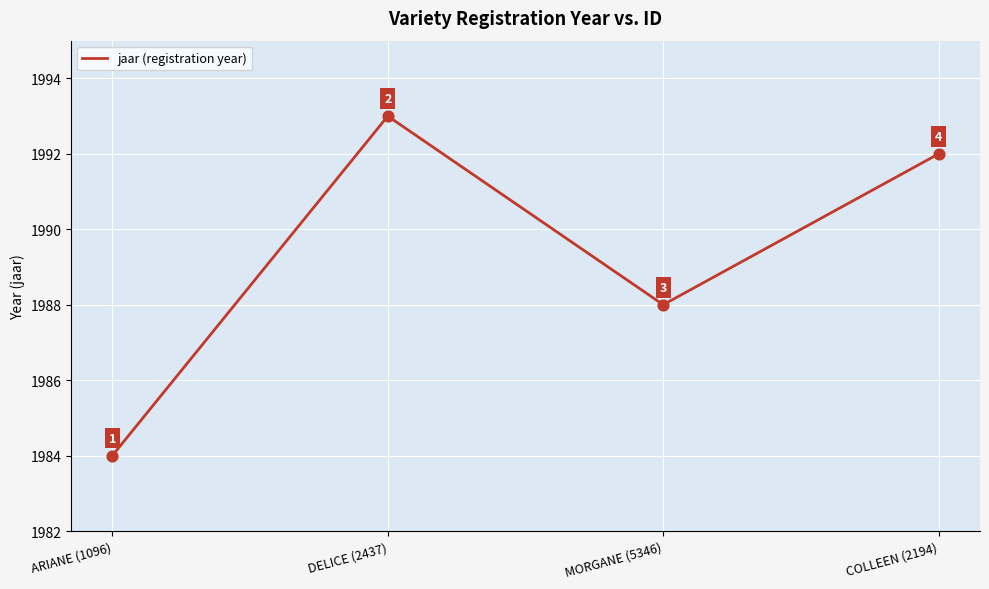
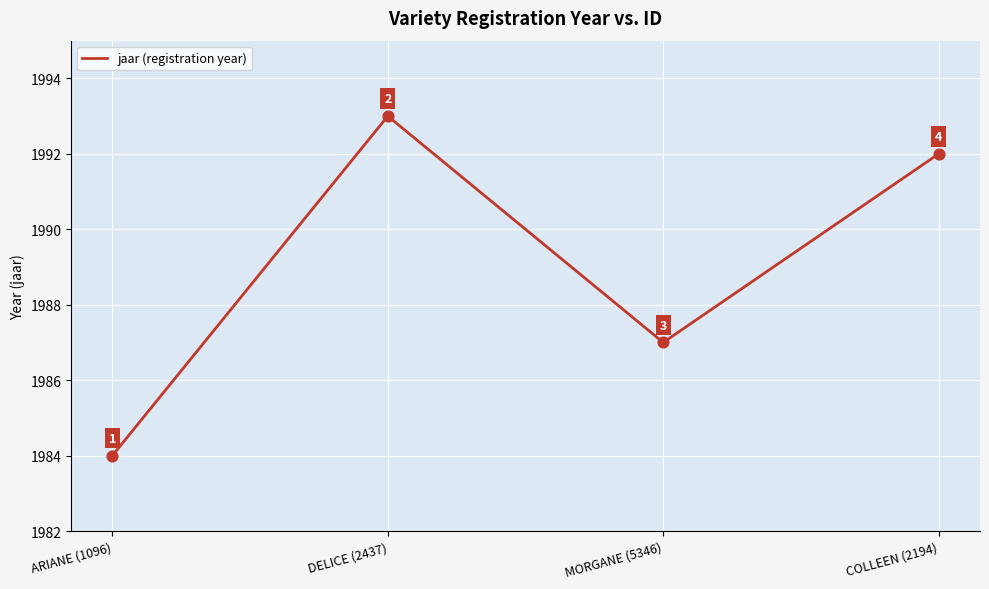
  {
-   "MORGANE (5346)": 1988
+   "MORGANE (5346)": 1987
  }
